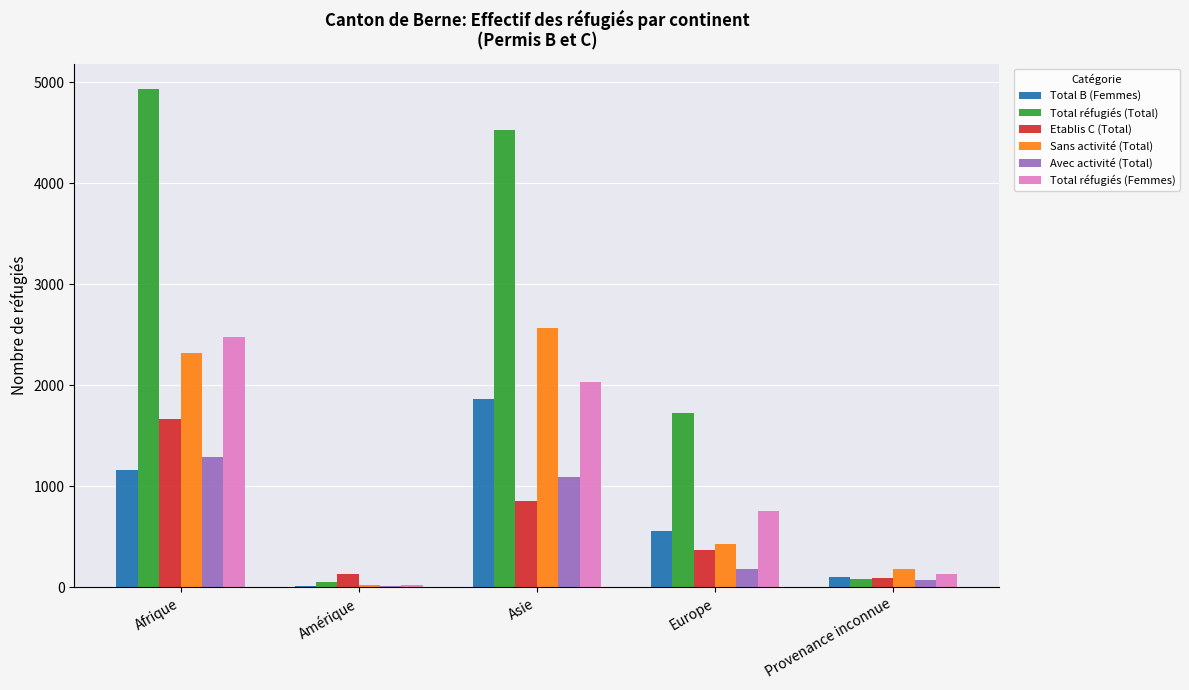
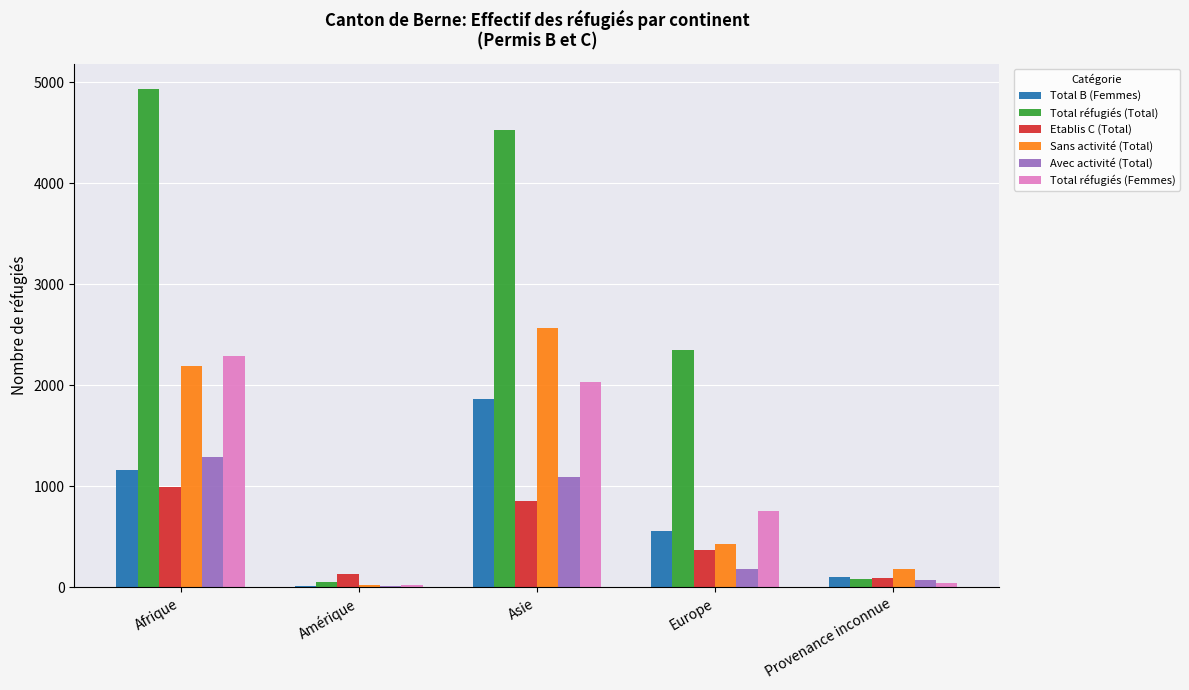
  {
    "Total B (Femmes)": {
      "Afrique": 1160,
      "Asie": 1860,
      "Europe": 560,
      "Provenance inconnue": 100
    },
    "Total réfugiés (Total)": {
      "Afrique": 4940,
      "Amérique": 50,
      "Asie": 4530,
-     "Europe": 1730,
+     "Europe": 2350,
      "Provenance inconnue": 80
    },
    "Etablis C (Total)": {
-     "Afrique": 1670,
+     "Afrique": 1000,
      "Amérique": 130,
      "Asie": 850,
      "Europe": 370,
      "Provenance inconnue": 90
    },
    "Sans activité (Total)": {
-     "Afrique": 2320,
+     "Afrique": 2190,
      "Asie": 2570,
      "Europe": 430,
      "Provenance inconnue": 180
    },
    "Avec activité (Total)": {
      "Afrique": 1290,
      "Asie": 1090,
      "Europe": 180,
      "Provenance inconnue": 80
    },
    "Total réfugiés (Femmes)": {
-     "Afrique": 2470,
+     "Afrique": 2290,
      "Asie": 2030,
      "Europe": 760,
-     "Provenance inconnue": 130
+     "Provenance inconnue": 50
    }
  }
